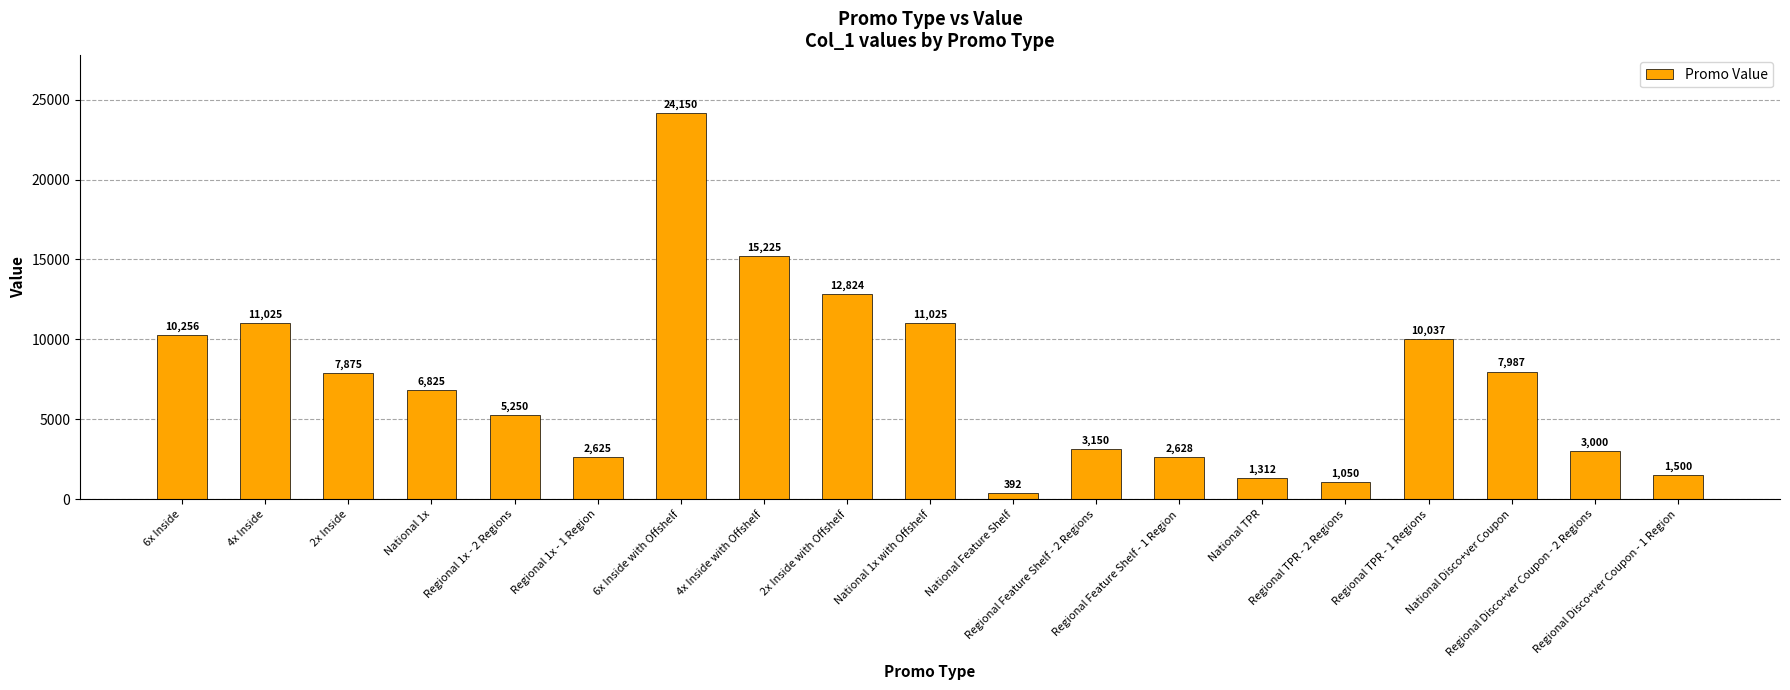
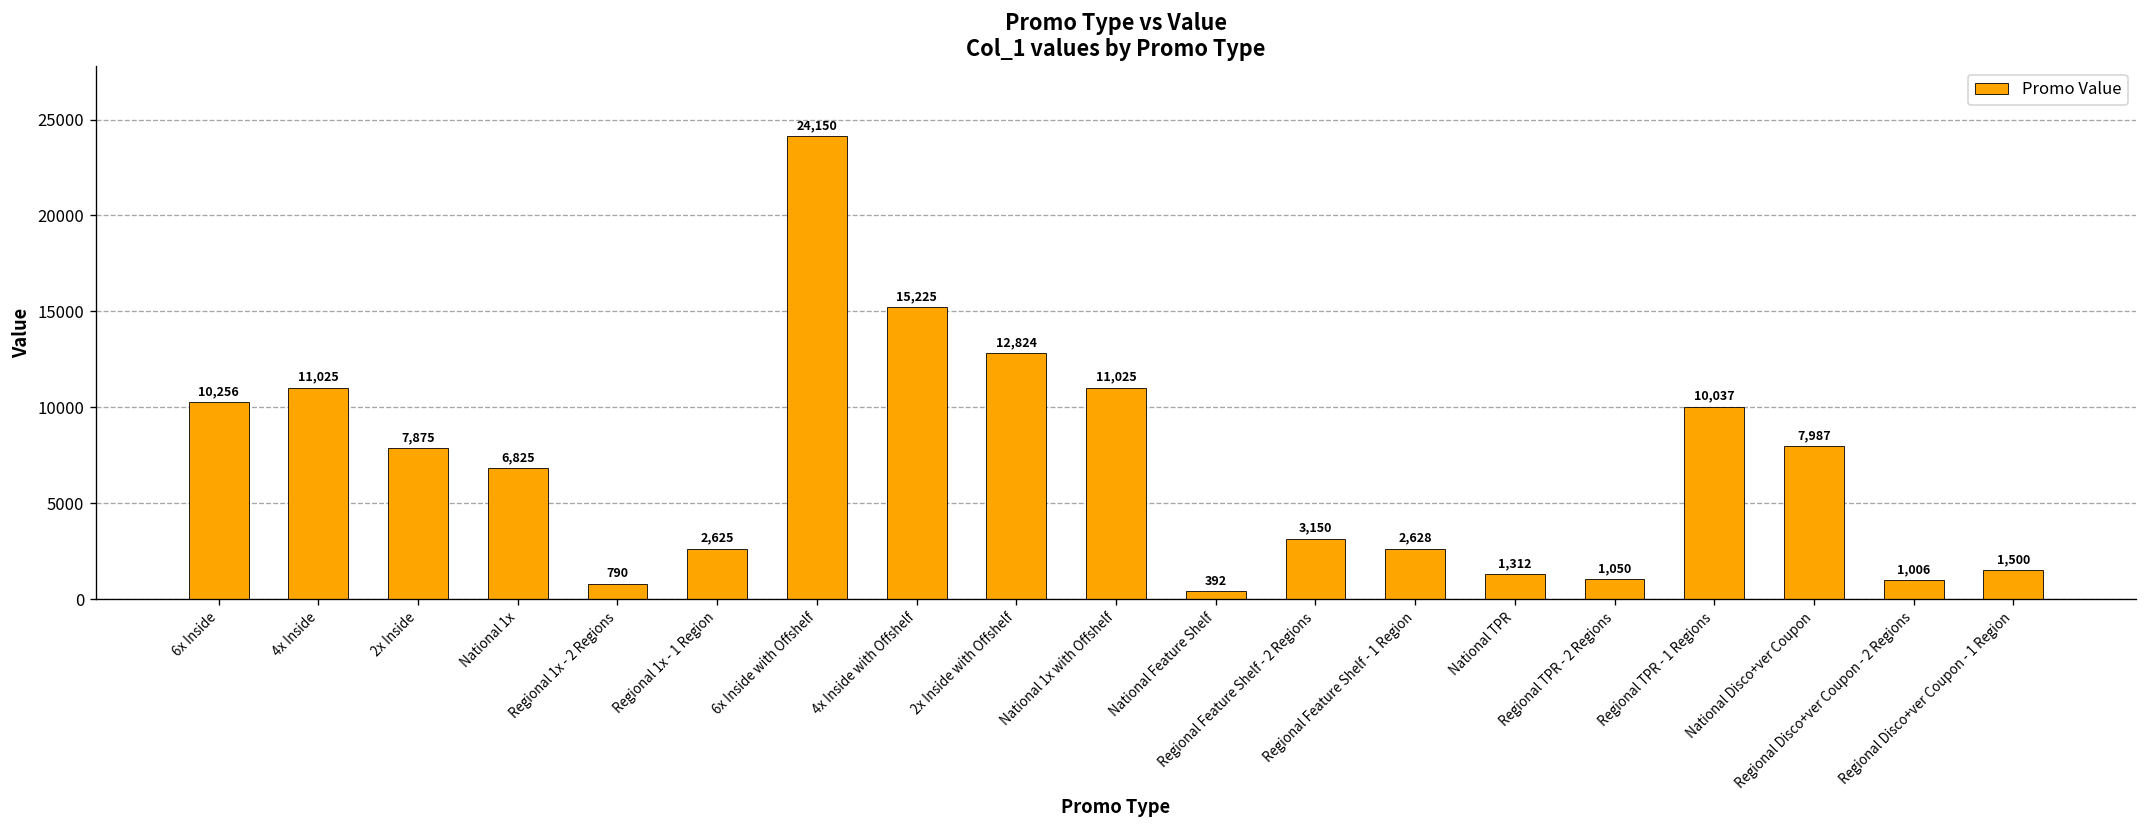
  {
    "6x Inside": "10,256",
    "4x Inside": "11,025",
    "2x Inside": "7,875",
    "National 1x": "6,825",
-   "Regional 1x - 2 Regions": "5,250",
+   "Regional 1x - 2 Regions": "790",
    "Regional 1x - 1 Region": "2,625",
    "6x Inside with Offshelf": "24,150",
    "4x Inside with Offshelf": "15,225",
    "2x Inside with Offshelf": "12,824",
    "National 1x with Offshelf": "11,025",
    "National Feature Shelf": "392",
    "Regional Feature Shelf - 2 Regions": "3,150",
    "Regional Feature Shelf - 1 Region": "2,628",
    "National TPR": "1,312",
    "Regional TPR - 2 Regions": "1,050",
    "Regional TPR - 1 Regions": "10,037",
    "National Disco+ver Coupon": "7,987",
-   "Regional Disco+ver Coupon - 2 Regions": "3,000",
+   "Regional Disco+ver Coupon - 2 Regions": "1,006",
    "Regional Disco+ver Coupon - 1 Region": "1,500"
  }
